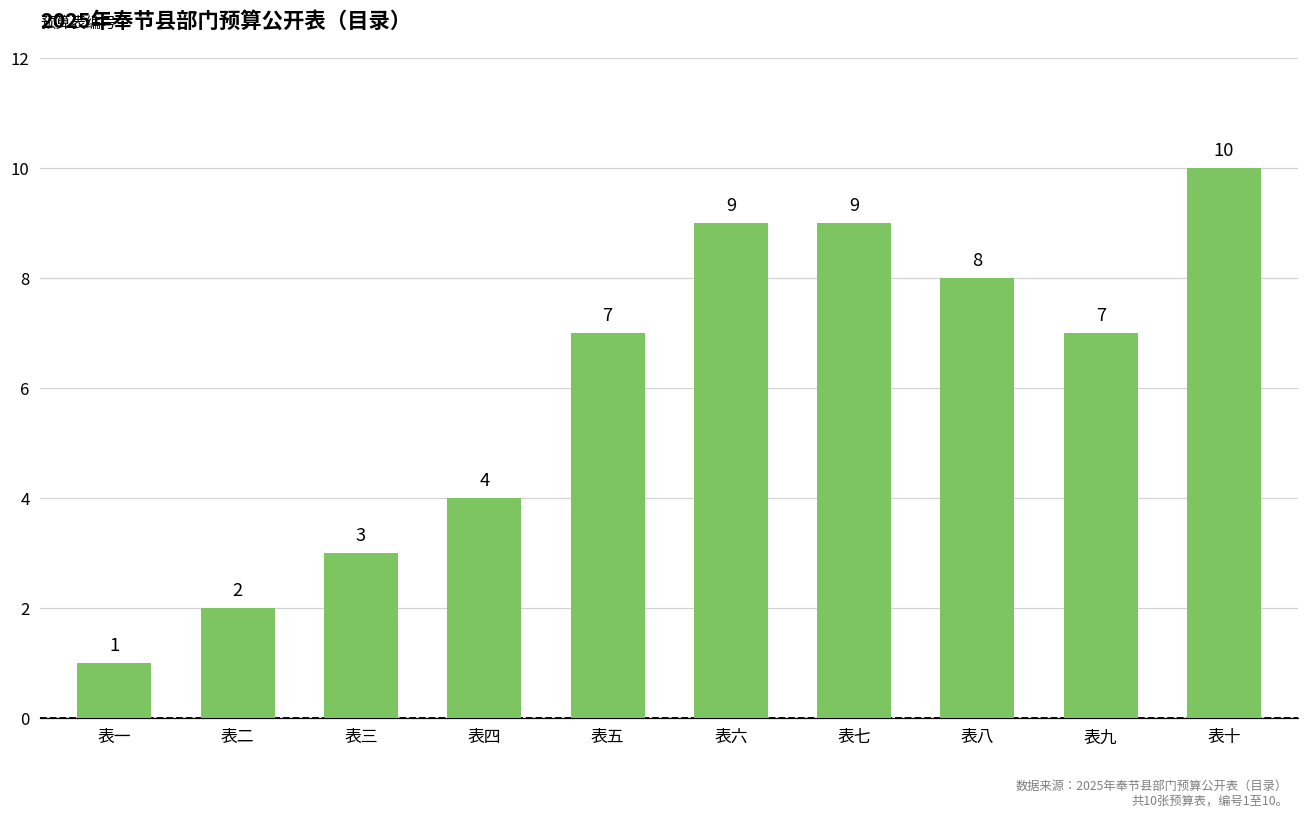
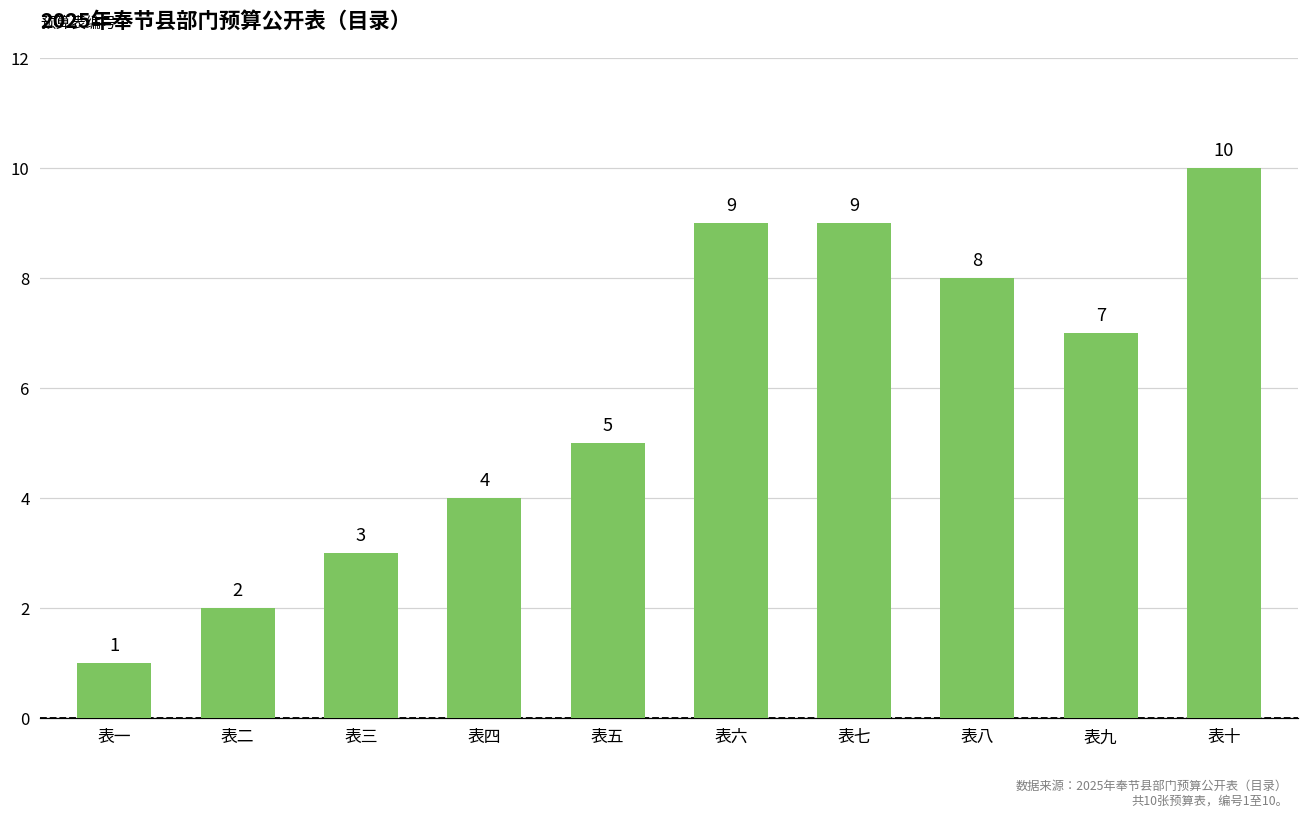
  {
    "表一": 1,
    "表二": 2,
    "表三": 3,
    "表四": 4,
-   "表五": 7,
+   "表五": 5,
    "表六": 9,
    "表七": 9,
    "表八": 8,
    "表九": 7,
    "表十": 10
  }
